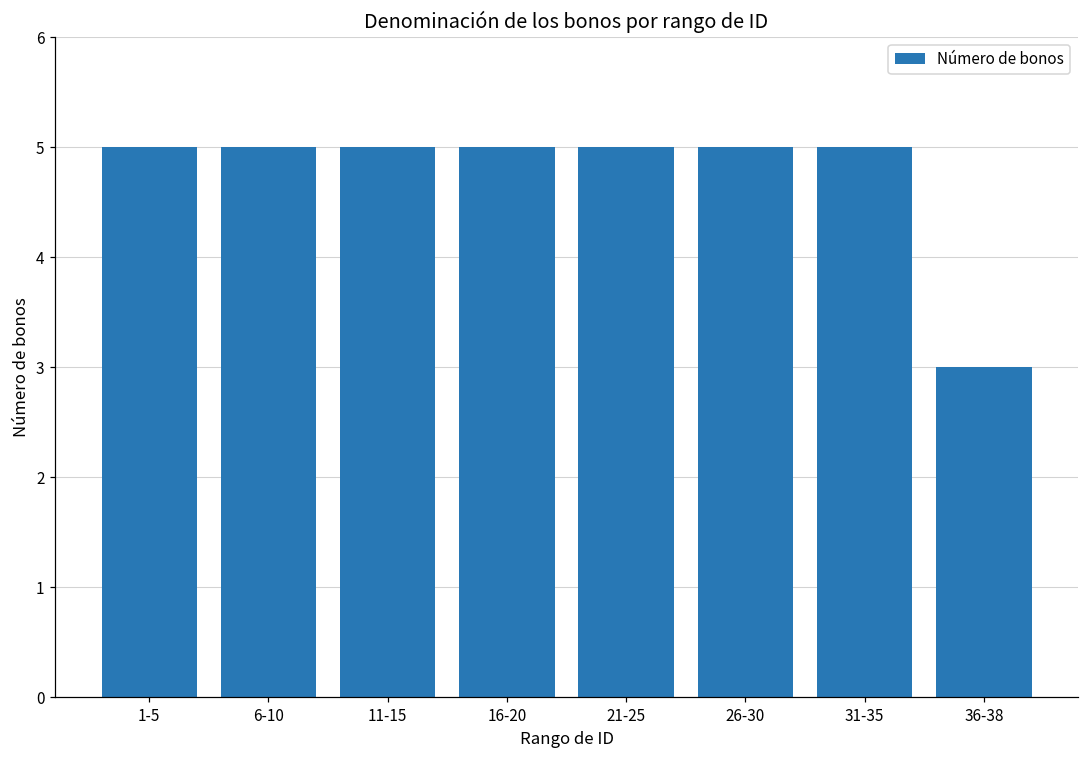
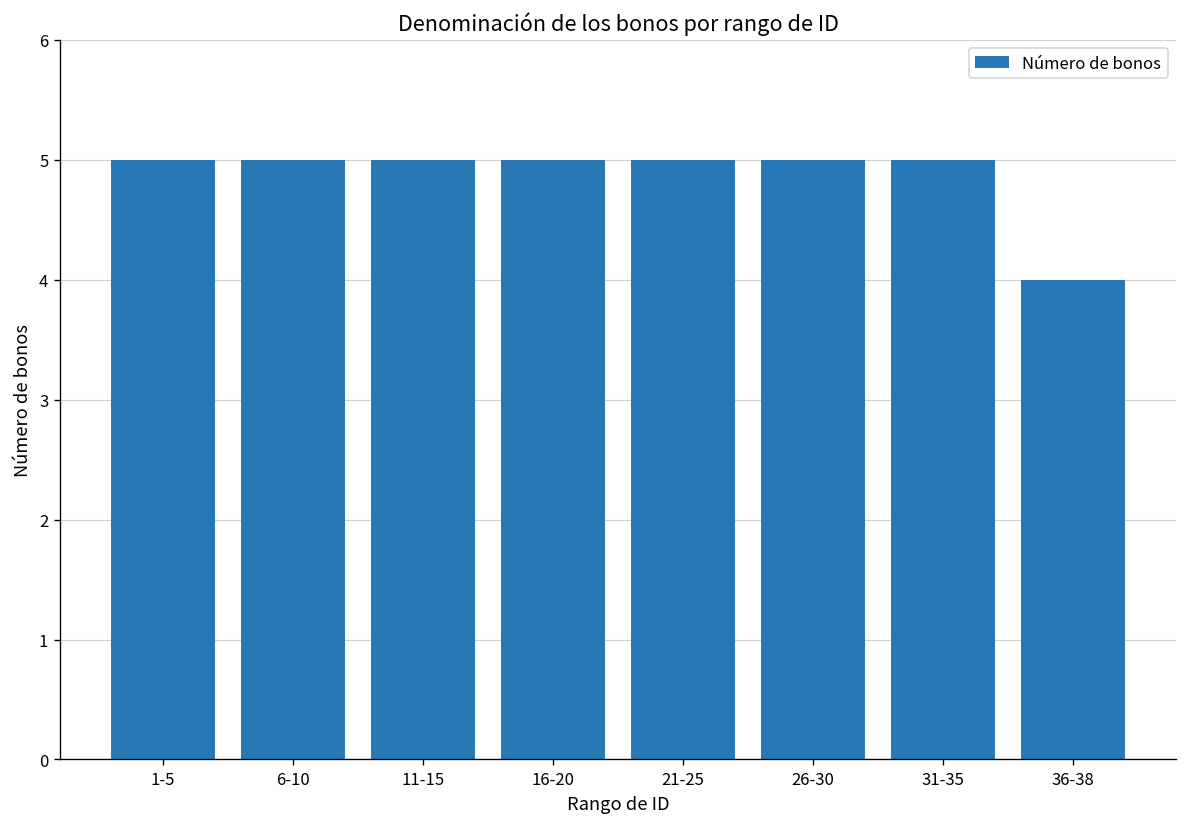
  {
    "1-5": 5,
    "6-10": 5,
    "11-15": 5,
    "16-20": 5,
    "21-25": 5,
    "26-30": 5,
    "31-35": 5,
-   "36-38": 3
+   "36-38": 4
  }
